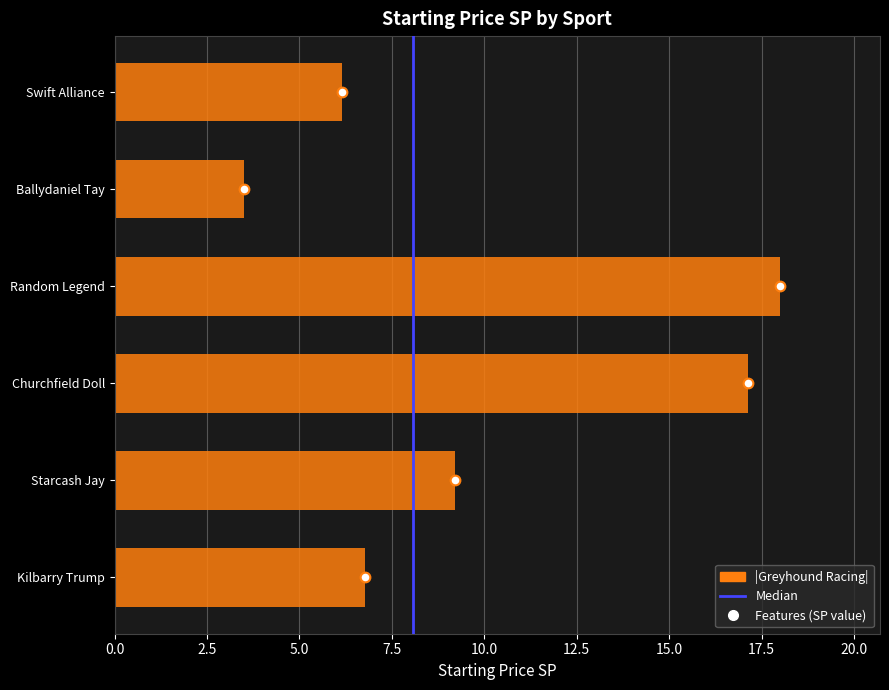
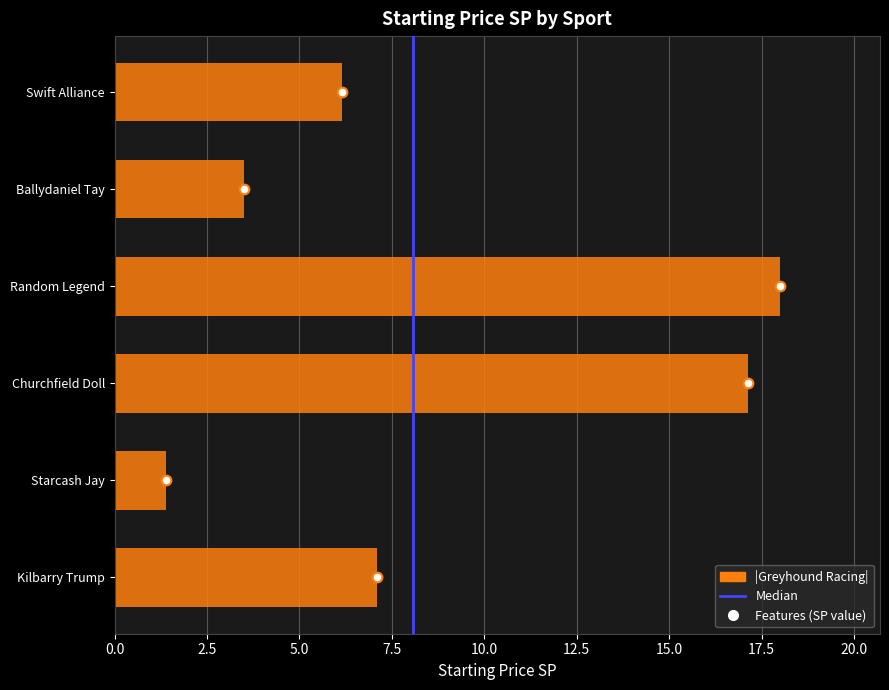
  {
    "|Greyhound Racing|": {
      "Swift Alliance": 6.2,
      "Ballydaniel Tay": 3.5,
      "Random Legend": 18.0,
      "Churchfield Doll": 17.1,
-     "Starcash Jay": 9.2,
-     "Kilbarry Trump": 6.8
+     "Starcash Jay": 1.4,
+     "Kilbarry Trump": 7.1
    }
  }
